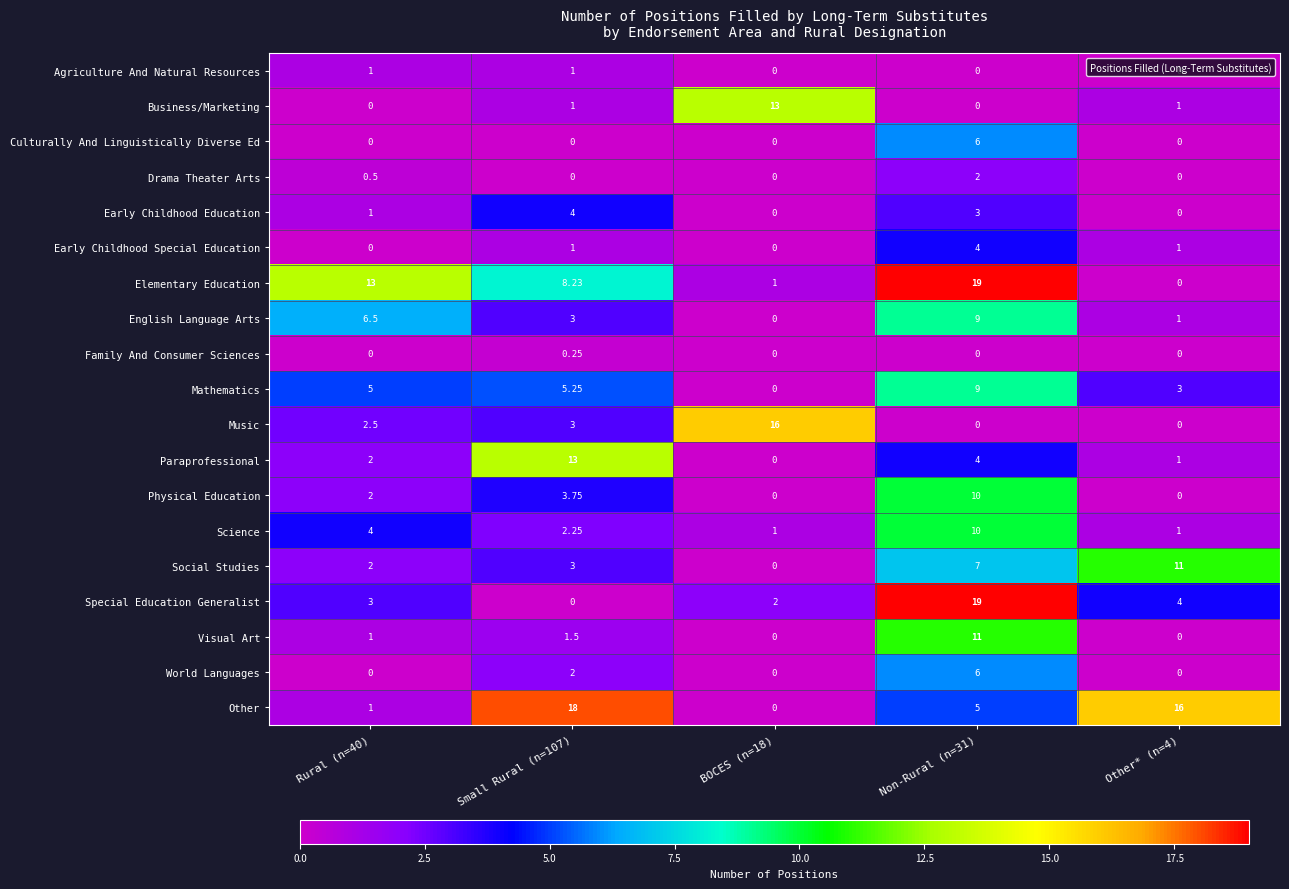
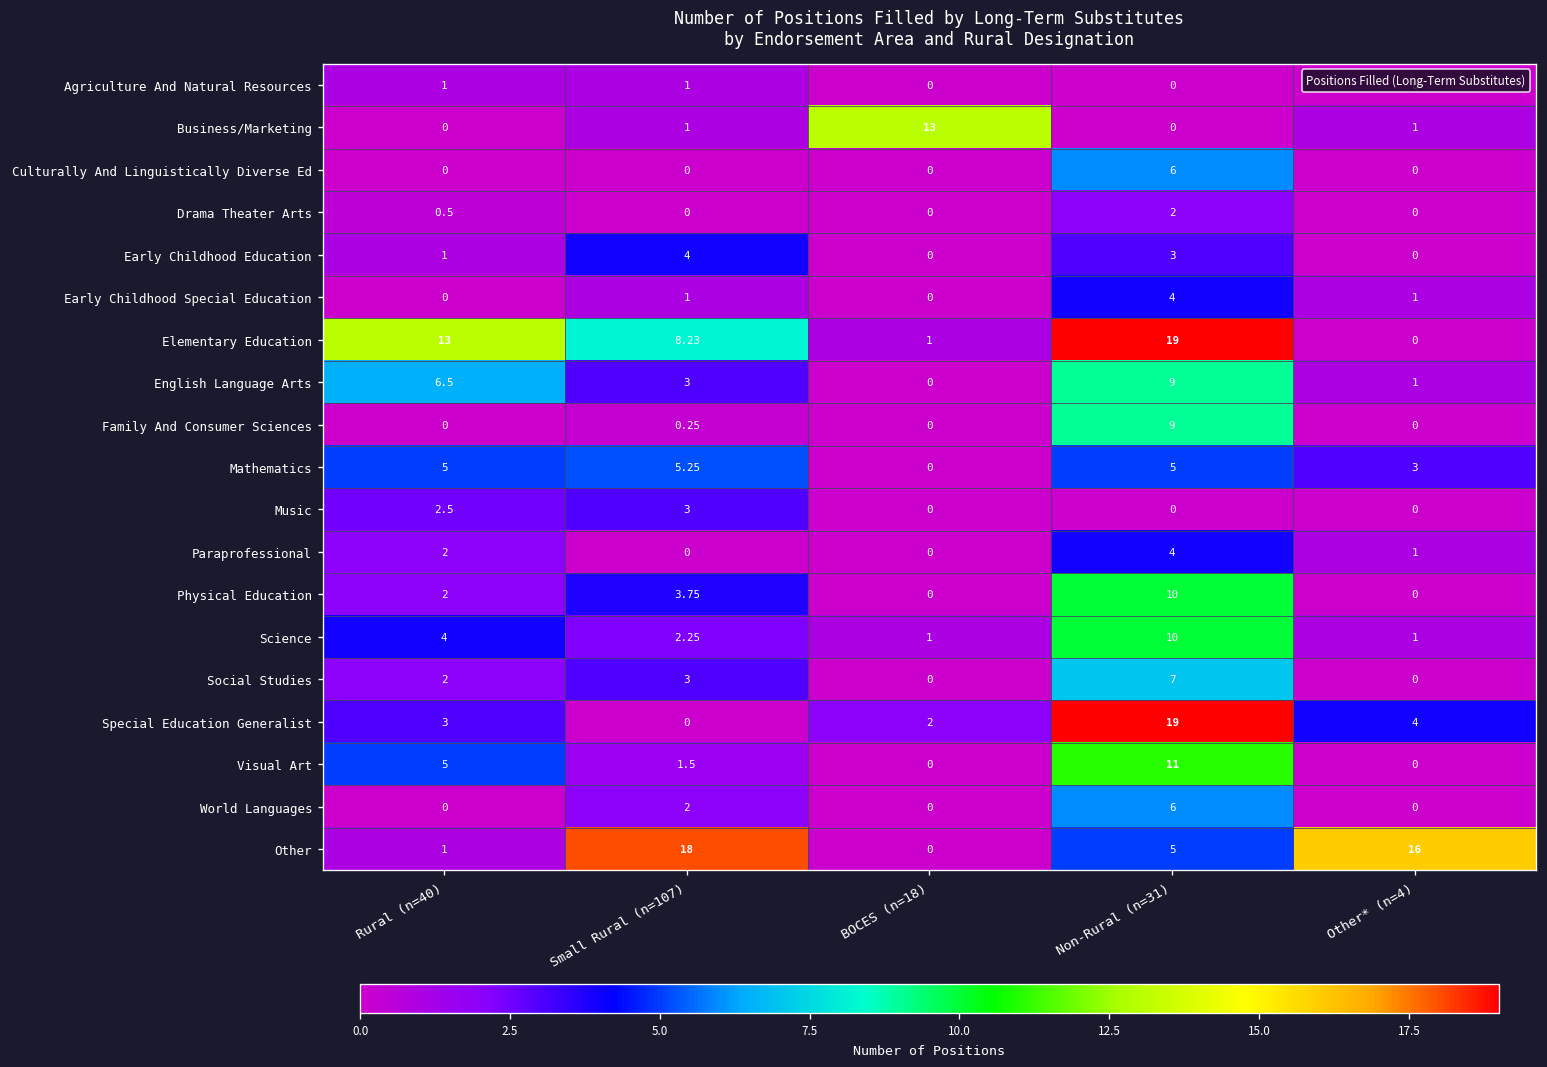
  {
    "Agriculture And Natural Resources": {
      "Rural (n=40)": 1,
      "Small Rural (n=107)": 1,
      "BOCES (n=18)": 0,
      "Non-Rural (n=31)": 0
    },
    "Business/Marketing": {
      "Rural (n=40)": 0,
      "Small Rural (n=107)": 1,
      "BOCES (n=18)": 13,
      "Non-Rural (n=31)": 0,
      "Other* (n=4)": 1
    },
    "Culturally And Linguistically Diverse Ed": {
      "Rural (n=40)": 0,
      "Small Rural (n=107)": 0,
      "BOCES (n=18)": 0,
      "Non-Rural (n=31)": 6,
      "Other* (n=4)": 0
    },
    "Drama Theater Arts": {
      "Rural (n=40)": 0.5,
      "Small Rural (n=107)": 0,
      "BOCES (n=18)": 0,
      "Non-Rural (n=31)": 2,
      "Other* (n=4)": 0
    },
    "Early Childhood Education": {
      "Rural (n=40)": 1,
      "Small Rural (n=107)": 4,
      "BOCES (n=18)": 0,
      "Non-Rural (n=31)": 3,
      "Other* (n=4)": 0
    },
    "Early Childhood Special Education": {
      "Rural (n=40)": 0,
      "Small Rural (n=107)": 1,
      "BOCES (n=18)": 0,
      "Non-Rural (n=31)": 4,
      "Other* (n=4)": 1
    },
    "Elementary Education": {
      "Rural (n=40)": 13,
      "Small Rural (n=107)": 8.23,
      "BOCES (n=18)": 1,
      "Non-Rural (n=31)": 19,
      "Other* (n=4)": 0
    },
    "English Language Arts": {
      "Rural (n=40)": 6.5,
      "Small Rural (n=107)": 3,
      "BOCES (n=18)": 0,
      "Non-Rural (n=31)": 9,
      "Other* (n=4)": 1
    },
    "Family And Consumer Sciences": {
      "Rural (n=40)": 0,
      "Small Rural (n=107)": 0.25,
      "BOCES (n=18)": 0,
-     "Non-Rural (n=31)": 0,
+     "Non-Rural (n=31)": 9,
      "Other* (n=4)": 0
    },
    "Mathematics": {
      "Rural (n=40)": 5,
      "Small Rural (n=107)": 5.25,
      "BOCES (n=18)": 0,
-     "Non-Rural (n=31)": 9,
+     "Non-Rural (n=31)": 5,
      "Other* (n=4)": 3
    },
    "Music": {
      "Rural (n=40)": 2.5,
      "Small Rural (n=107)": 3,
-     "BOCES (n=18)": 16,
+     "BOCES (n=18)": 0,
      "Non-Rural (n=31)": 0,
      "Other* (n=4)": 0
    },
    "Paraprofessional": {
      "Rural (n=40)": 2,
-     "Small Rural (n=107)": 13,
+     "Small Rural (n=107)": 0,
      "BOCES (n=18)": 0,
      "Non-Rural (n=31)": 4,
      "Other* (n=4)": 1
    },
    "Physical Education": {
      "Rural (n=40)": 2,
      "Small Rural (n=107)": 3.75,
      "BOCES (n=18)": 0,
      "Non-Rural (n=31)": 10,
      "Other* (n=4)": 0
    },
    "Science": {
      "Rural (n=40)": 4,
      "Small Rural (n=107)": 2.25,
      "BOCES (n=18)": 1,
      "Non-Rural (n=31)": 10,
      "Other* (n=4)": 1
    },
    "Social Studies": {
      "Rural (n=40)": 2,
      "Small Rural (n=107)": 3,
      "BOCES (n=18)": 0,
      "Non-Rural (n=31)": 7,
-     "Other* (n=4)": 11
+     "Other* (n=4)": 0
    },
    "Special Education Generalist": {
      "Rural (n=40)": 3,
      "Small Rural (n=107)": 0,
      "BOCES (n=18)": 2,
      "Non-Rural (n=31)": 19,
      "Other* (n=4)": 4
    },
    "Visual Art": {
-     "Rural (n=40)": 1,
+     "Rural (n=40)": 5,
      "Small Rural (n=107)": 1.5,
      "BOCES (n=18)": 0,
      "Non-Rural (n=31)": 11,
      "Other* (n=4)": 0
    },
    "World Languages": {
      "Rural (n=40)": 0,
      "Small Rural (n=107)": 2,
      "BOCES (n=18)": 0,
      "Non-Rural (n=31)": 6,
      "Other* (n=4)": 0
    },
    "Other": {
      "Rural (n=40)": 1,
      "Small Rural (n=107)": 18,
      "BOCES (n=18)": 0,
      "Non-Rural (n=31)": 5,
      "Other* (n=4)": 16
    }
  }
